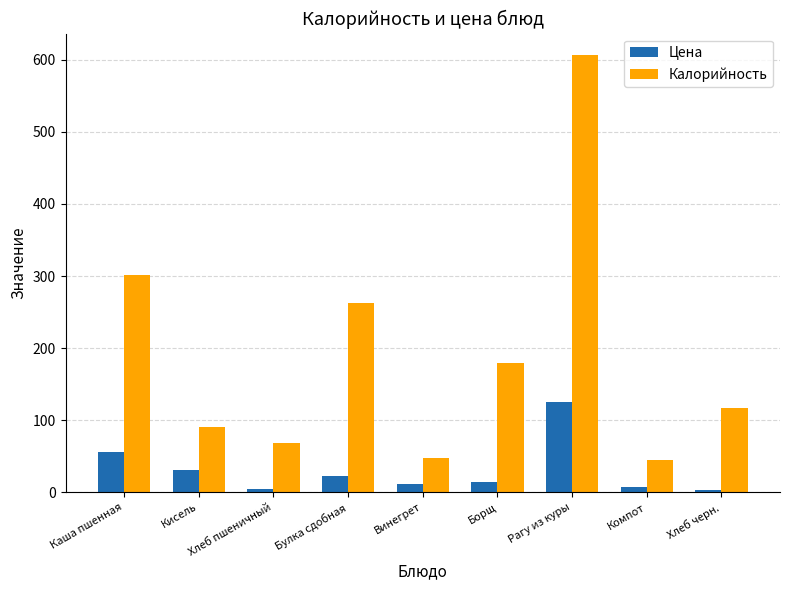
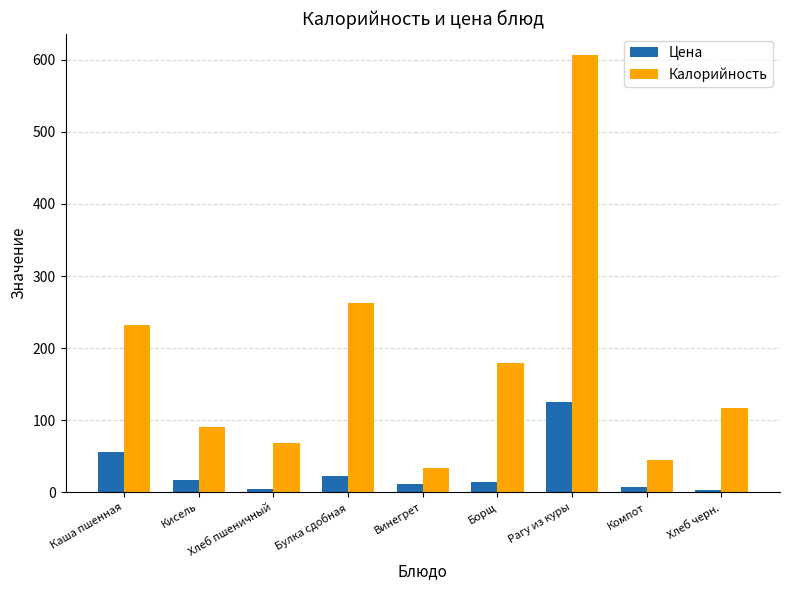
  {
    "Цена": {
      "Каша пшенная": 60,
-     "Кисель": 30,
+     "Кисель": 20,
      "Хлеб пшеничный": 0,
      "Булка сдобная": 20,
      "Винегрет": 10,
      "Борщ": 10,
      "Рагу из куры": 130,
      "Компот": 10
    },
    "Калорийность": {
-     "Каша пшенная": 300,
+     "Каша пшенная": 230,
      "Кисель": 90,
      "Хлеб пшеничный": 70,
      "Булка сдобная": 260,
-     "Винегрет": 50,
+     "Винегрет": 30,
      "Борщ": 180,
      "Рагу из куры": 610,
      "Компот": 50,
      "Хлеб черн.": 120
    }
  }
